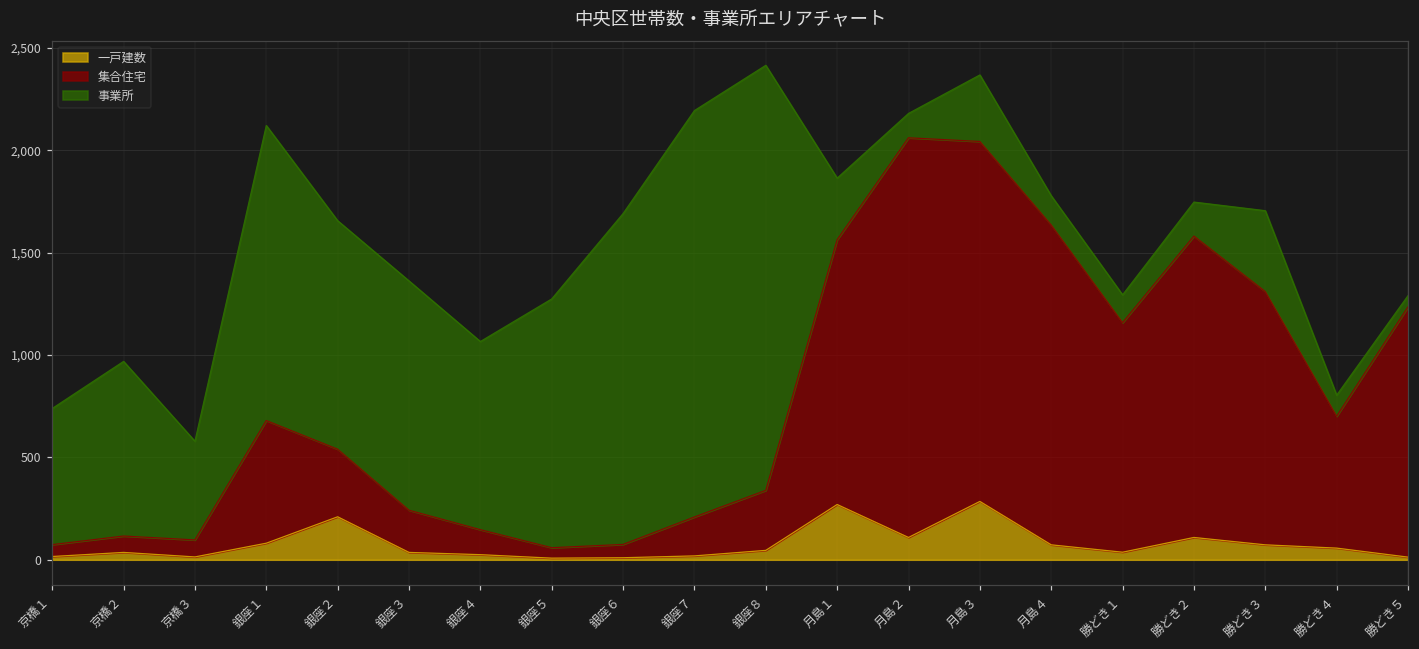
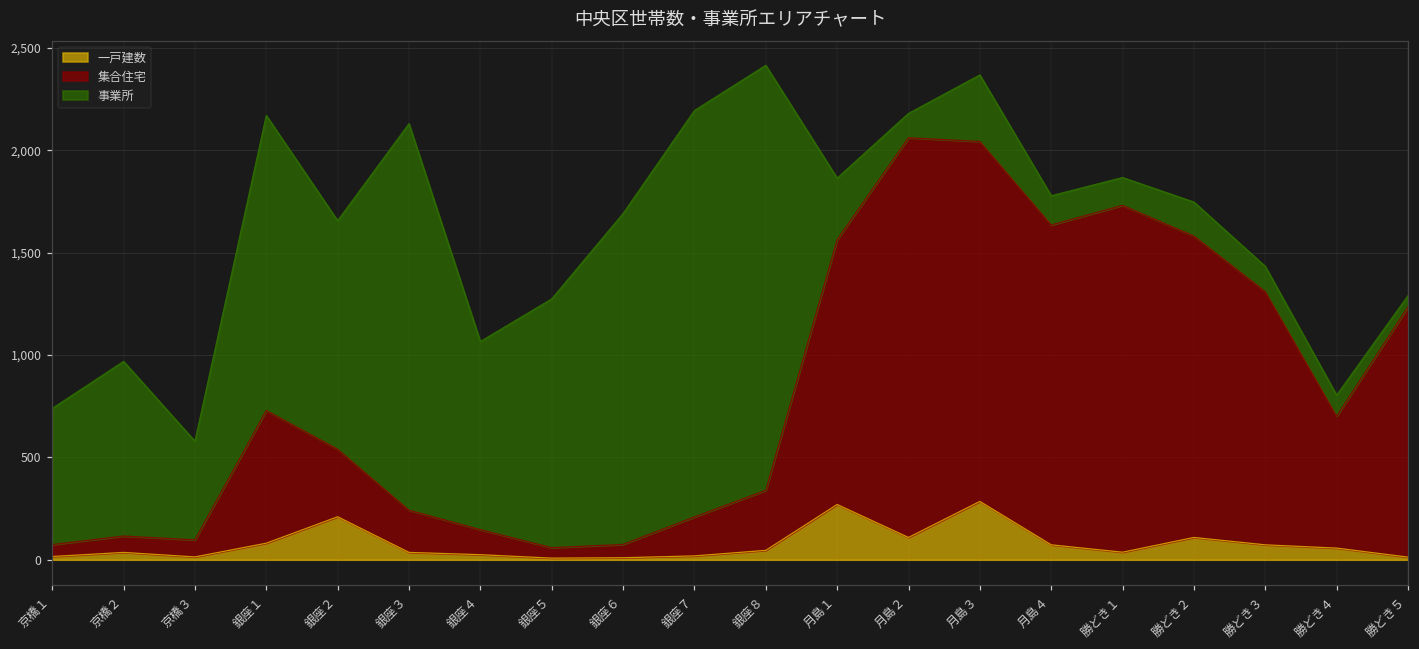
  {
    "一戸建数": {
      "京橋１": "20",
      "京橋２": "40",
      "京橋３": "10",
      "銀座１": "80",
      "銀座２": "210",
      "銀座３": "40",
      "銀座４": "30",
      "銀座５": "10",
      "銀座６": "10",
      "銀座７": "20",
      "銀座８": "50",
      "月島１": "270",
      "月島２": "110",
      "月島３": "290",
      "月島４": "70",
      "勝どき１": "40",
      "勝どき２": "110",
      "勝どき３": "70",
      "勝どき４": "60",
      "勝どき５": "10"
    },
    "集合住宅": {
      "京橋１": "60",
      "京橋２": "80",
      "京橋３": "80",
-     "銀座１": "600",
+     "銀座１": "650",
      "銀座２": "330",
      "銀座３": "210",
      "銀座４": "120",
      "銀座５": "50",
      "銀座６": "70",
      "銀座７": "190",
      "銀座８": "290",
      "月島１": "1,290",
      "月島２": "1,950",
      "月島３": "1,760",
      "月島４": "1,560",
-     "勝どき１": "1,120",
+     "勝どき１": "1,690",
      "勝どき２": "1,470",
      "勝どき３": "1,240",
      "勝どき４": "640",
      "勝どき５": "1,220"
    },
    "事業所": {
      "京橋１": "670",
      "京橋２": "850",
      "京橋３": "480",
      "銀座１": "1,440",
      "銀座２": "1,120",
-     "銀座３": "1,120",
+     "銀座３": "1,890",
      "銀座４": "920",
      "銀座５": "1,220",
      "銀座６": "1,620",
      "銀座７": "1,990",
      "銀座８": "2,080",
      "月島１": "300",
      "月島２": "120",
      "月島３": "330",
      "月島４": "140",
      "勝どき１": "140",
      "勝どき２": "170",
-     "勝どき３": "400",
+     "勝どき３": "120",
      "勝どき４": "100",
      "勝どき５": "60"
    }
  }
